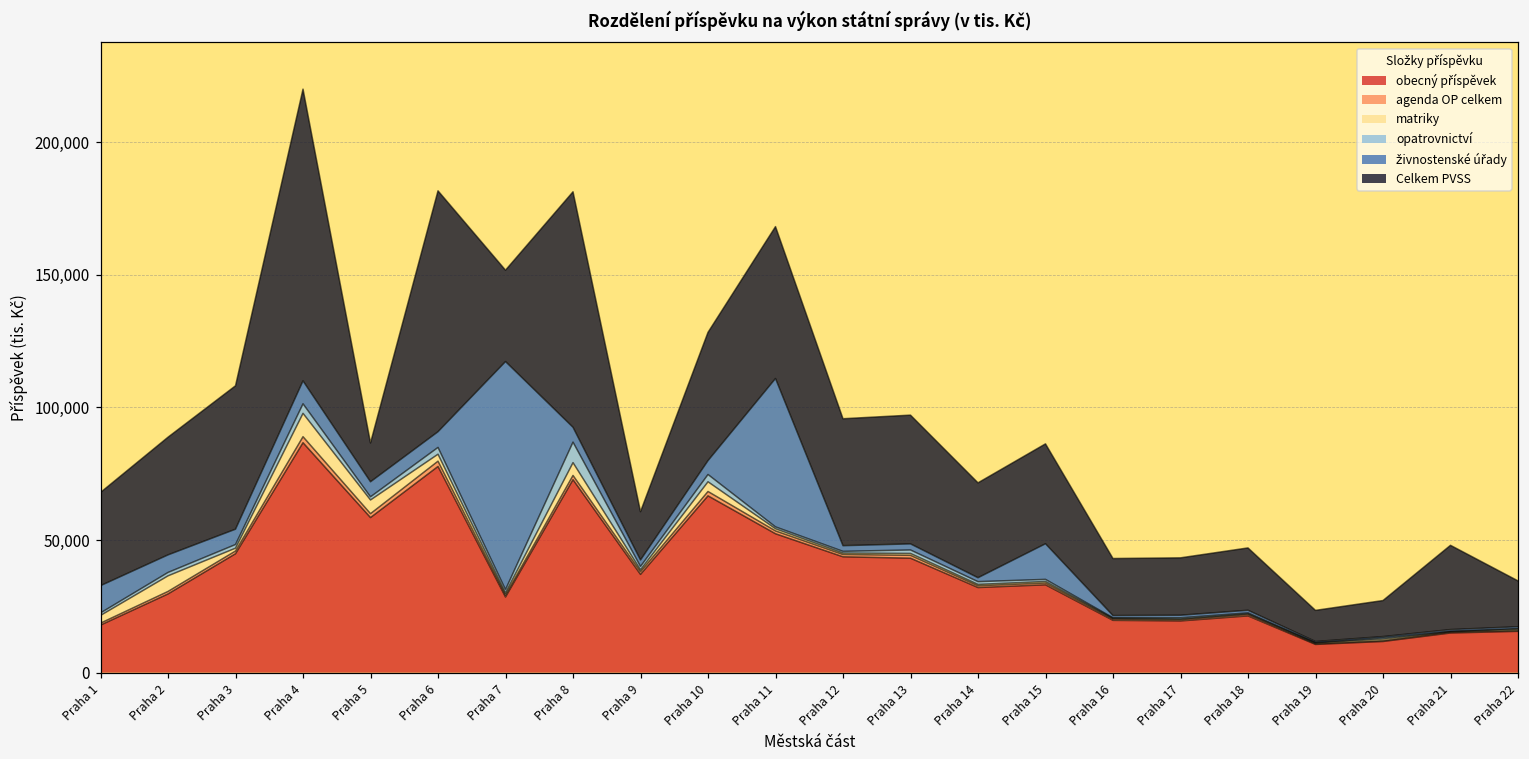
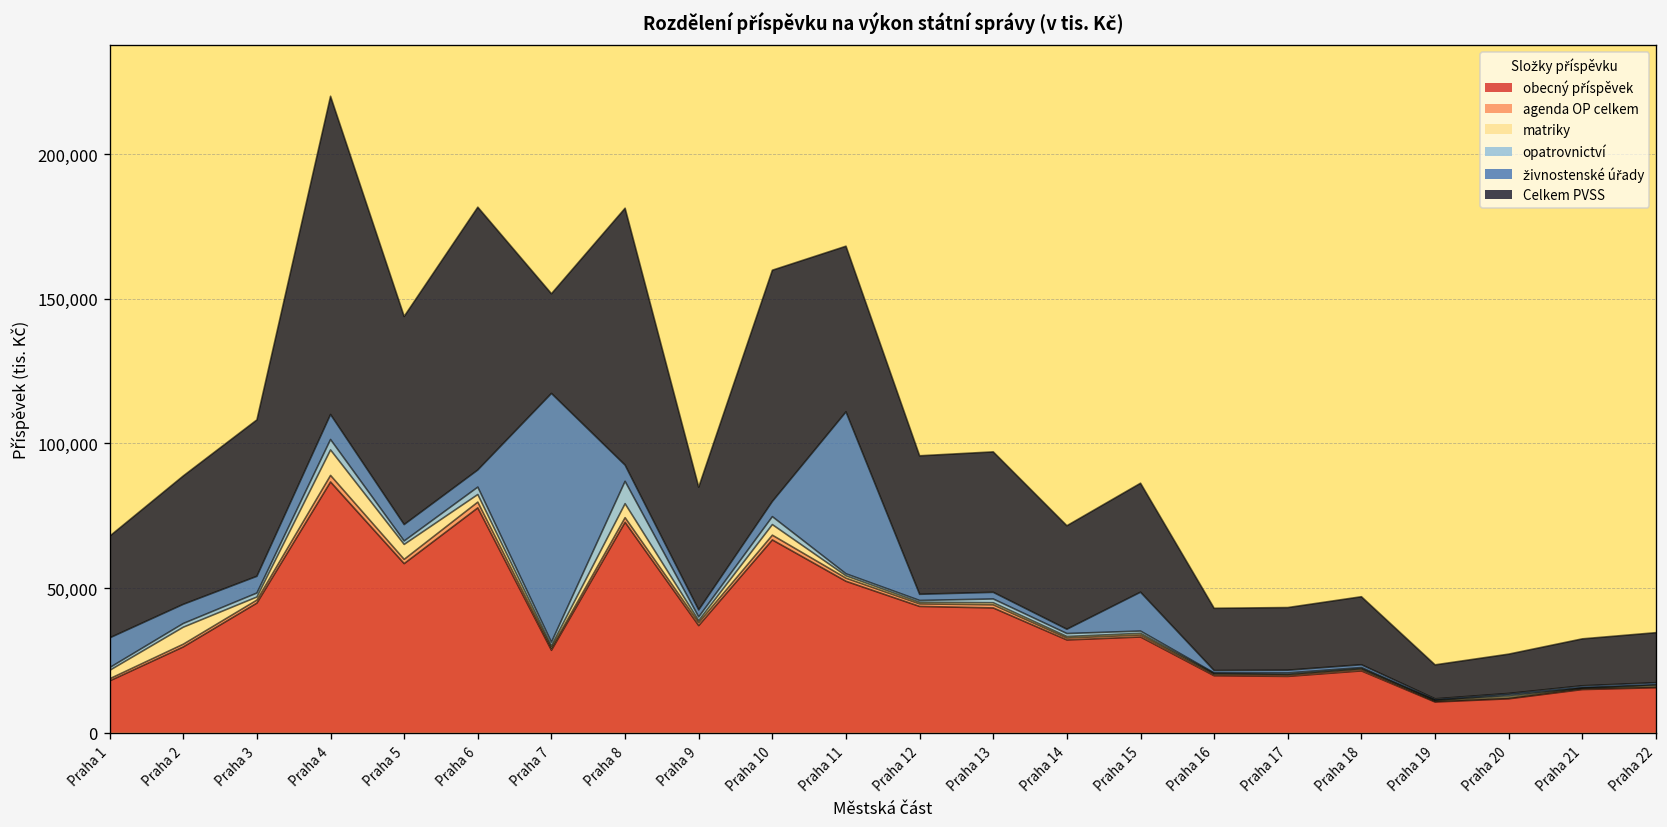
  {
    "obecný příspěvek": {
      "Praha 4": "87,000",
      "Praha 5": "58,000",
      "Praha 6": "78,000",
      "Praha 8": "73,000",
      "Praha 10": "67,000",
      "Praha 11": "52,000",
      "Praha 13": "43,000"
    },
    "agenda OP celkem": {
      "Praha 4": "2,000",
      "Praha 5": "1,000",
      "Praha 6": "2,000",
      "Praha 8": "2,000",
      "Praha 10": "2,000"
    },
    "matriky": {
      "Praha 2": "6,000",
      "Praha 3": "1,000",
      "Praha 4": "9,000",
      "Praha 5": "5,000",
      "Praha 6": "3,000",
      "Praha 8": "5,000",
      "Praha 10": "4,000"
    },
    "opatrovnictví": {
      "Praha 2": "1,000",
      "Praha 3": "1,000",
      "Praha 4": "4,000",
      "Praha 5": "1,000",
      "Praha 6": "3,000",
      "Praha 7": "1,000",
      "Praha 8": "8,000",
      "Praha 9": "1,000",
      "Praha 10": "3,000",
      "Praha 13": "1,000"
    },
    "živnostenské úřady": {
      "Praha 1": "10,000",
      "Praha 2": "7,000",
      "Praha 3": "6,000",
      "Praha 4": "9,000",
      "Praha 5": "6,000",
      "Praha 6": "6,000",
      "Praha 7": "86,000",
      "Praha 8": "6,000",
      "Praha 9": "2,000",
      "Praha 10": "5,000",
      "Praha 11": "56,000",
      "Praha 12": "2,000",
      "Praha 13": "2,000",
      "Praha 14": "1,000",
      "Praha 15": "13,000"
    },
    "Celkem PVSS": {
      "Praha 1": "35,000",
      "Praha 2": "44,000",
      "Praha 3": "54,000",
      "Praha 4": "110,000",
-     "Praha 5": "15,000",
+     "Praha 5": "72,000",
      "Praha 6": "91,000",
      "Praha 7": "34,000",
      "Praha 8": "89,000",
-     "Praha 9": "18,000",
-     "Praha 10": "48,000",
+     "Praha 9": "42,000",
+     "Praha 10": "80,000",
      "Praha 11": "57,000",
      "Praha 12": "48,000",
      "Praha 13": "49,000",
      "Praha 14": "36,000",
      "Praha 15": "38,000",
      "Praha 16": "22,000",
      "Praha 17": "22,000",
      "Praha 18": "24,000",
      "Praha 19": "12,000",
      "Praha 20": "14,000",
-     "Praha 21": "32,000",
+     "Praha 21": "16,000",
      "Praha 22": "17,000"
    }
  }
